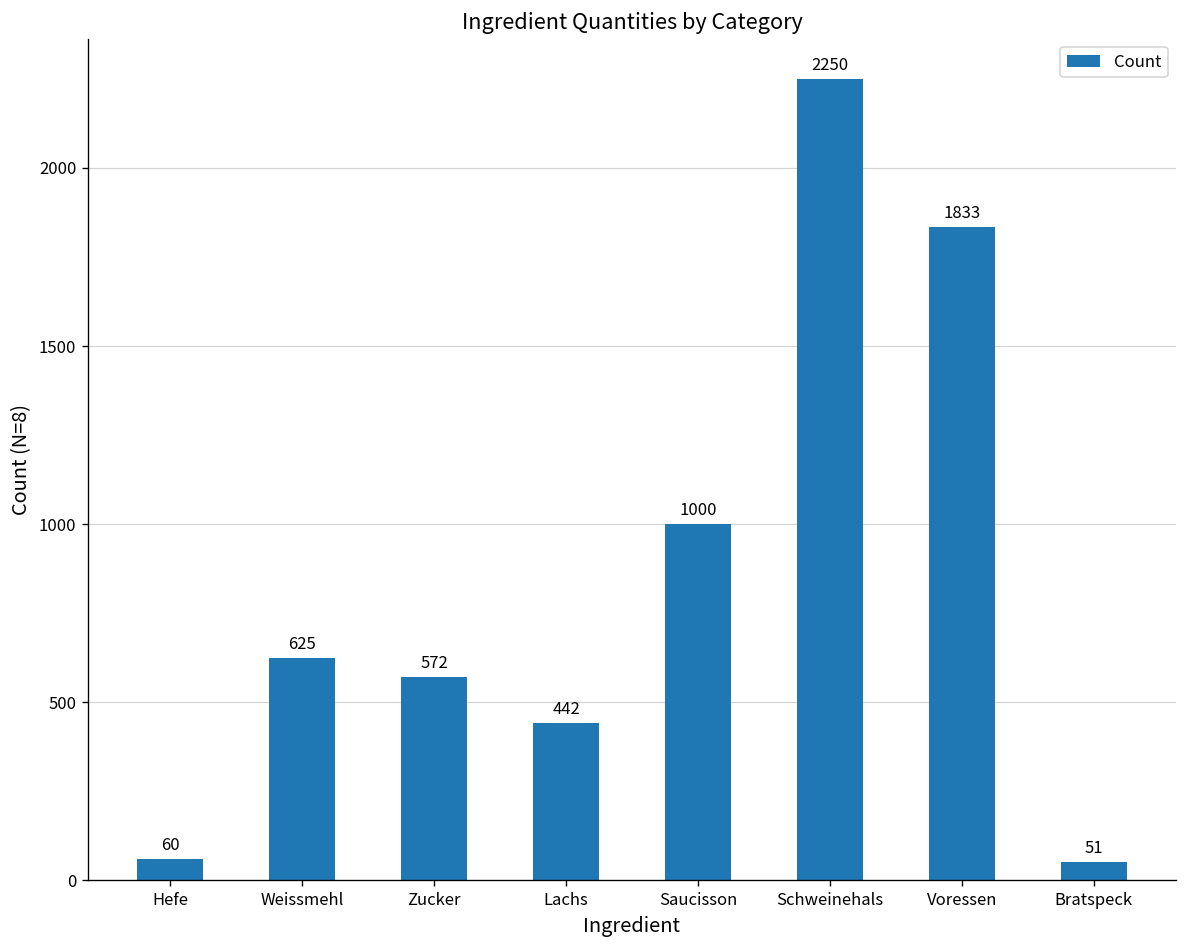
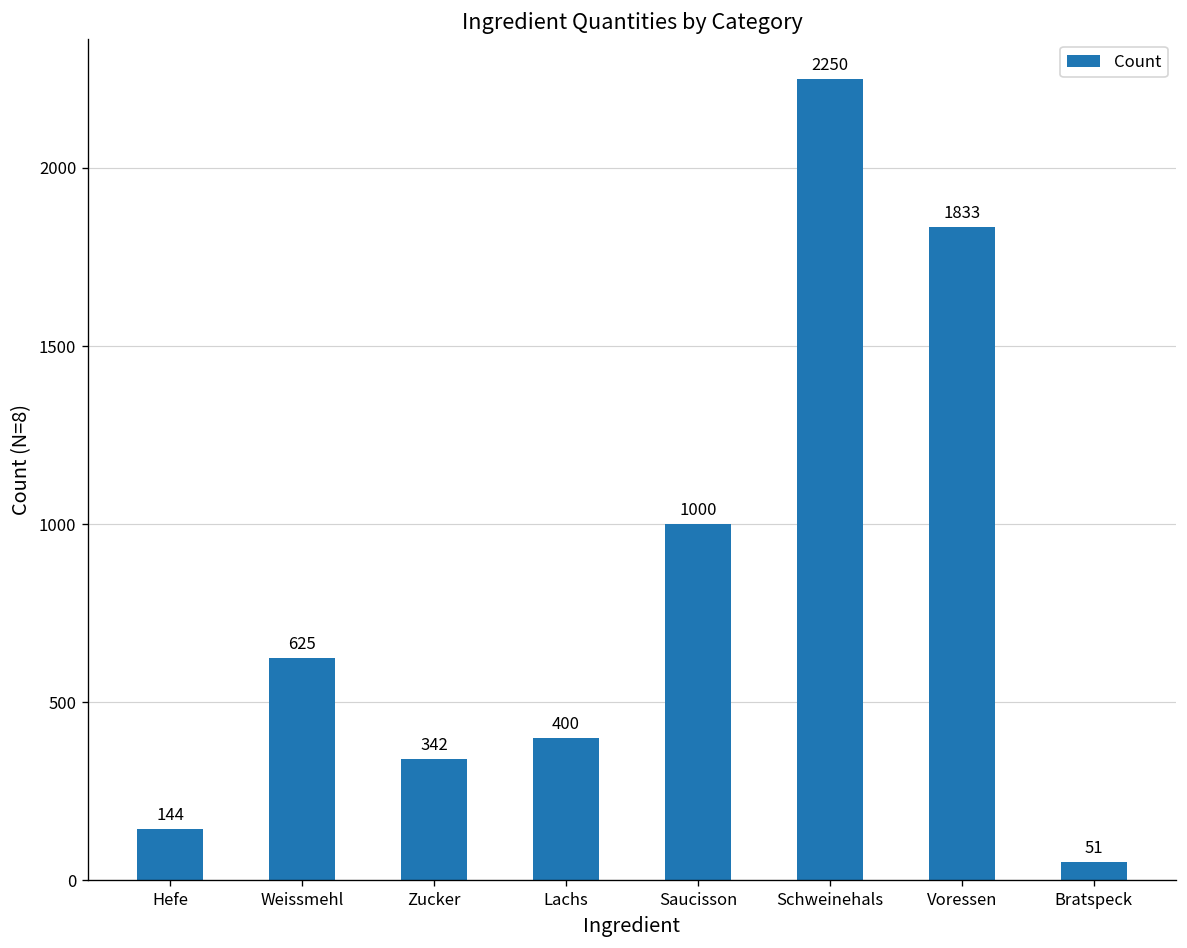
  {
-   "Hefe": 60,
+   "Hefe": 144,
    "Weissmehl": 625,
-   "Zucker": 572,
-   "Lachs": 442,
+   "Zucker": 342,
+   "Lachs": 400,
    "Saucisson": 1000,
    "Schweinehals": 2250,
    "Voressen": 1833,
    "Bratspeck": 51
  }
